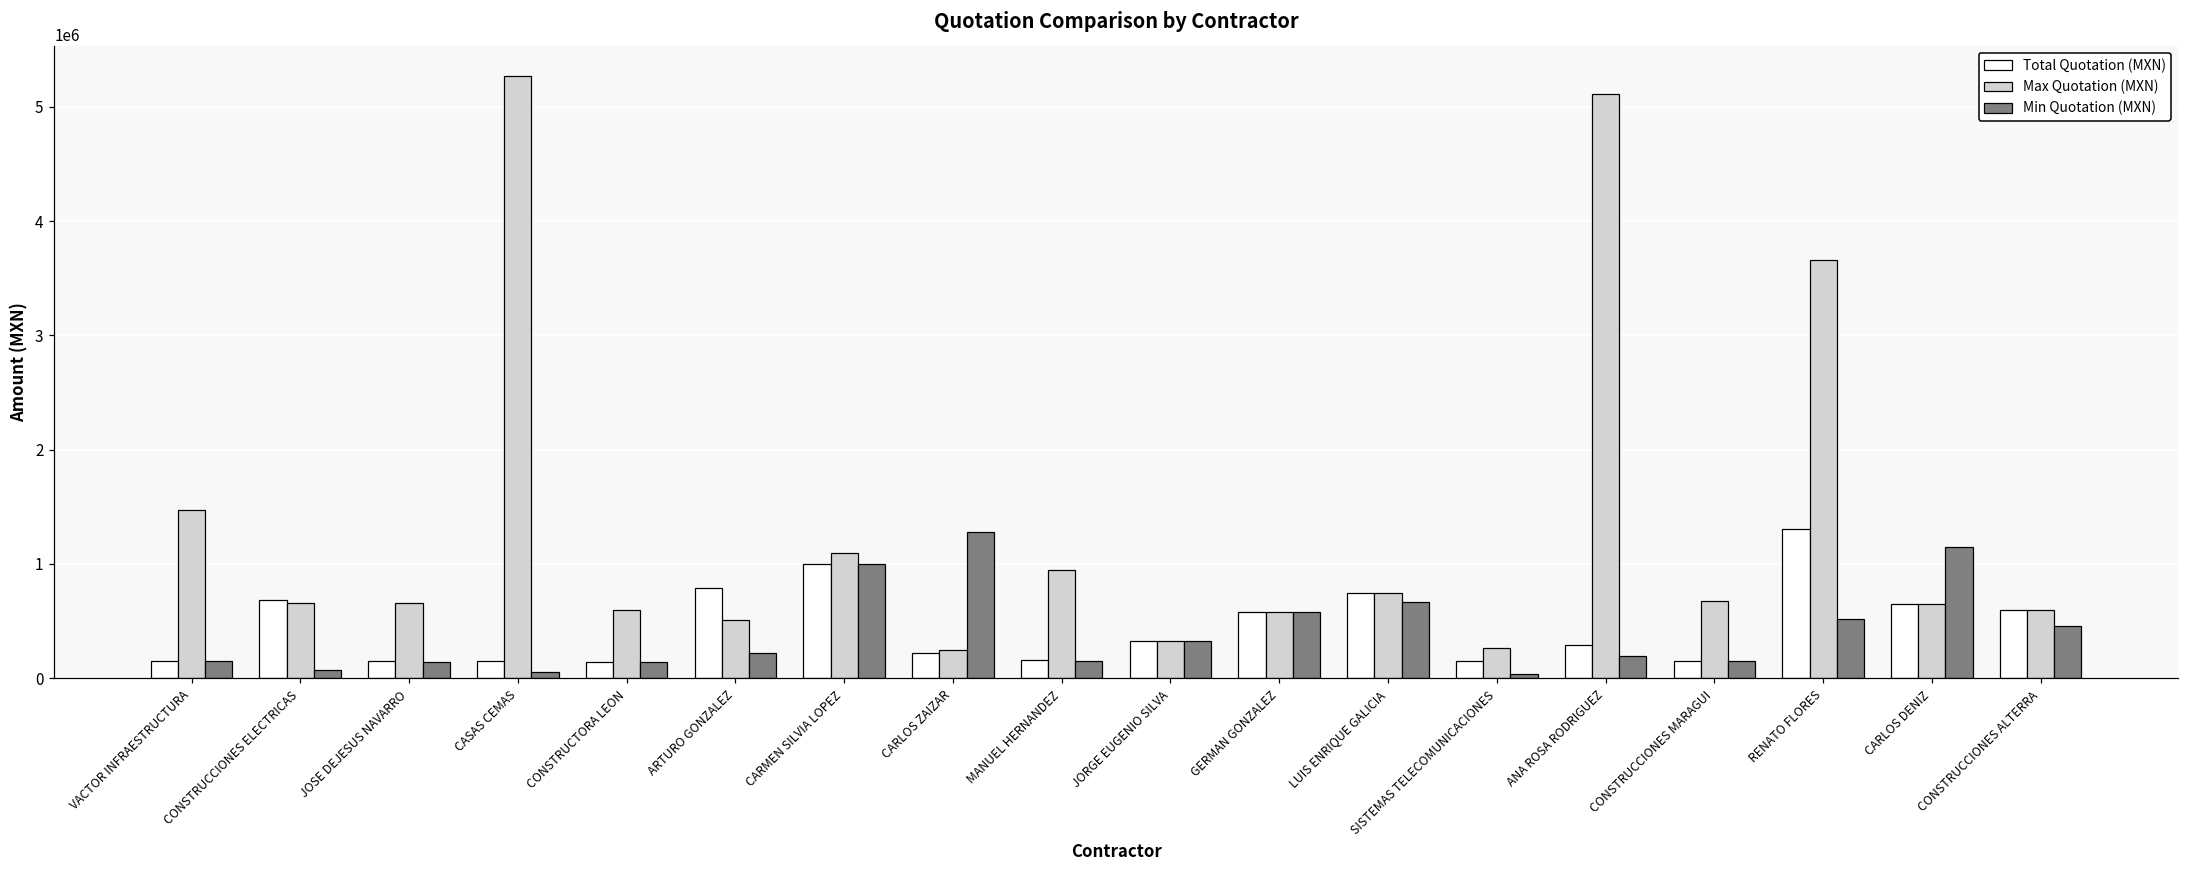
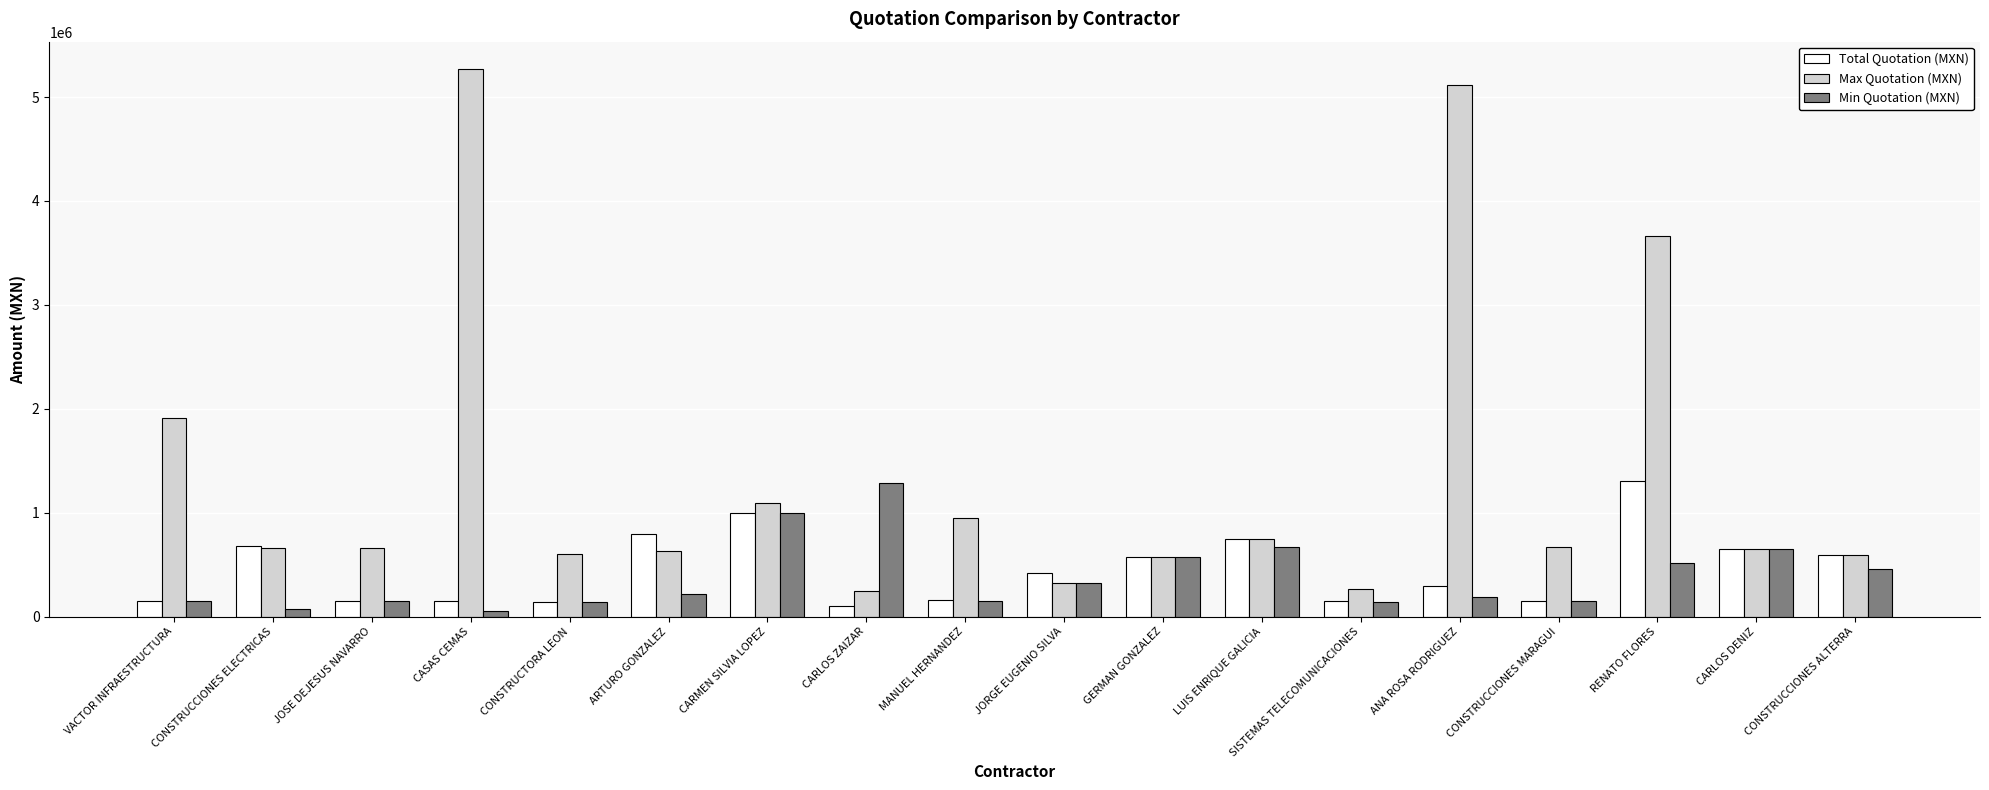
  {
    "Total Quotation (MXN)": {
      "VACTOR INFRAESTRUCTURA": 150000,
      "CONSTRUCCIONES ELECTRICAS": 680000,
      "JOSE DEJESUS NAVARRO": 150000,
      "CASAS CEMAS": 150000,
      "CONSTRUCTORA LEON": 140000,
      "ARTURO GONZALEZ": 790000,
      "CARMEN SILVIA LOPEZ": 1000000,
-     "CARLOS ZAIZAR": 220000,
+     "CARLOS ZAIZAR": 110000,
      "MANUEL HERNANDEZ": 160000,
-     "JORGE EUGENIO SILVA": 320000,
+     "JORGE EUGENIO SILVA": 420000,
      "GERMAN GONZALEZ": 580000,
      "LUIS ENRIQUE GALICIA": 750000,
      "SISTEMAS TELECOMUNICACIONES": 150000,
      "ANA ROSA RODRIGUEZ": 290000,
      "CONSTRUCCIONES MARAGUI": 150000,
      "RENATO FLORES": 1300000,
      "CARLOS DENIZ": 650000,
      "CONSTRUCCIONES ALTERRA": 600000
    },
    "Max Quotation (MXN)": {
-     "VACTOR INFRAESTRUCTURA": 1470000,
+     "VACTOR INFRAESTRUCTURA": 1910000,
      "CONSTRUCCIONES ELECTRICAS": 660000,
      "JOSE DEJESUS NAVARRO": 660000,
      "CASAS CEMAS": 5270000,
      "CONSTRUCTORA LEON": 600000,
-     "ARTURO GONZALEZ": 510000,
+     "ARTURO GONZALEZ": 630000,
      "CARMEN SILVIA LOPEZ": 1100000,
      "CARLOS ZAIZAR": 250000,
      "MANUEL HERNANDEZ": 950000,
      "JORGE EUGENIO SILVA": 320000,
      "GERMAN GONZALEZ": 580000,
      "LUIS ENRIQUE GALICIA": 750000,
      "SISTEMAS TELECOMUNICACIONES": 260000,
      "ANA ROSA RODRIGUEZ": 5110000,
      "CONSTRUCCIONES MARAGUI": 670000,
      "RENATO FLORES": 3660000,
      "CARLOS DENIZ": 650000,
      "CONSTRUCCIONES ALTERRA": 600000
    },
    "Min Quotation (MXN)": {
      "VACTOR INFRAESTRUCTURA": 150000,
      "CONSTRUCCIONES ELECTRICAS": 70000,
      "JOSE DEJESUS NAVARRO": 150000,
      "CASAS CEMAS": 50000,
      "CONSTRUCTORA LEON": 140000,
      "ARTURO GONZALEZ": 220000,
      "CARMEN SILVIA LOPEZ": 1000000,
      "CARLOS ZAIZAR": 1280000,
      "MANUEL HERNANDEZ": 150000,
      "JORGE EUGENIO SILVA": 320000,
      "GERMAN GONZALEZ": 580000,
      "LUIS ENRIQUE GALICIA": 670000,
-     "SISTEMAS TELECOMUNICACIONES": 40000,
+     "SISTEMAS TELECOMUNICACIONES": 140000,
      "ANA ROSA RODRIGUEZ": 190000,
      "CONSTRUCCIONES MARAGUI": 150000,
      "RENATO FLORES": 520000,
-     "CARLOS DENIZ": 1150000,
+     "CARLOS DENIZ": 650000,
      "CONSTRUCCIONES ALTERRA": 460000
    }
  }
